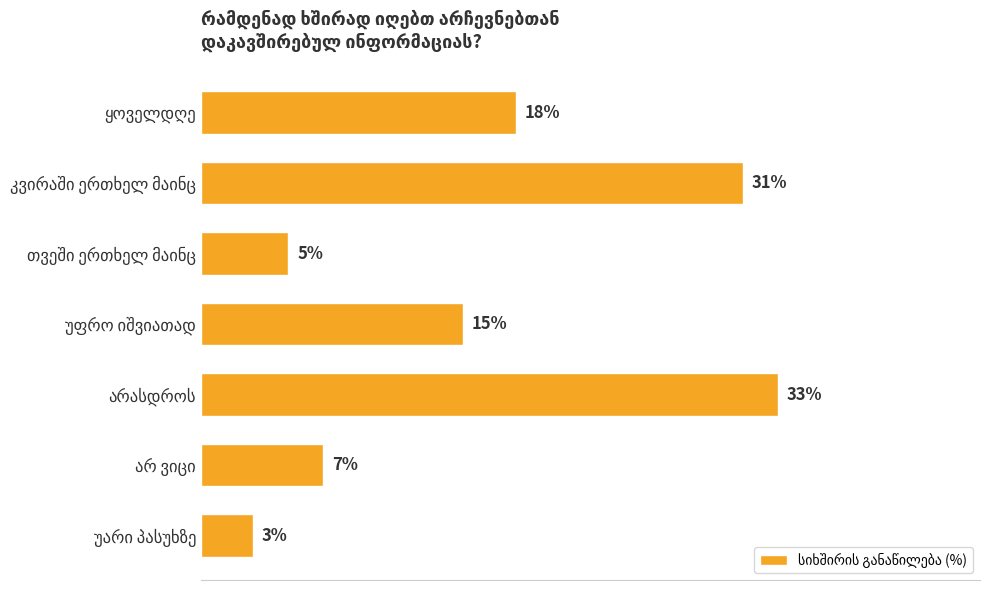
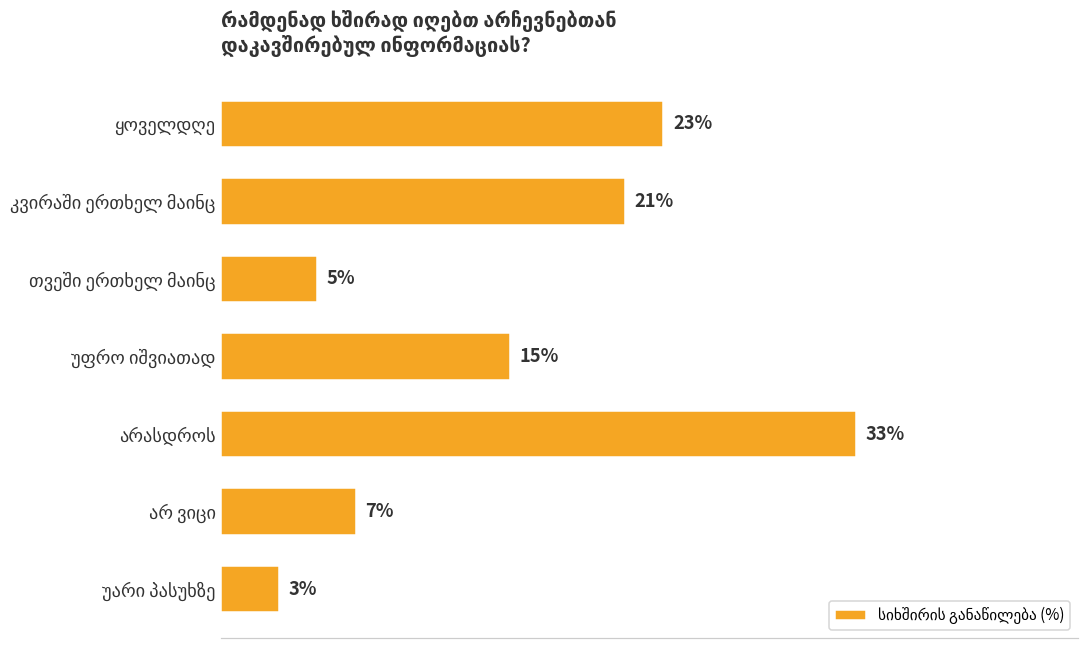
  {
-   "ყოველდღე": "18%",
-   "კვირაში ერთხელ მაინც": "31%",
+   "ყოველდღე": "23%",
+   "კვირაში ერთხელ მაინც": "21%",
    "თვეში ერთხელ მაინც": "5%",
    "უფრო იშვიათად": "15%",
    "არასდროს": "33%",
    "არ ვიცი": "7%",
    "უარი პასუხზე": "3%"
  }
